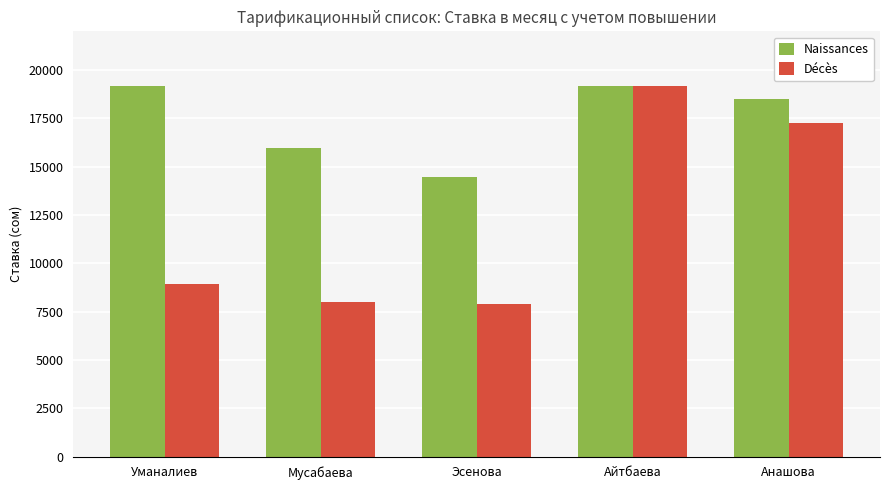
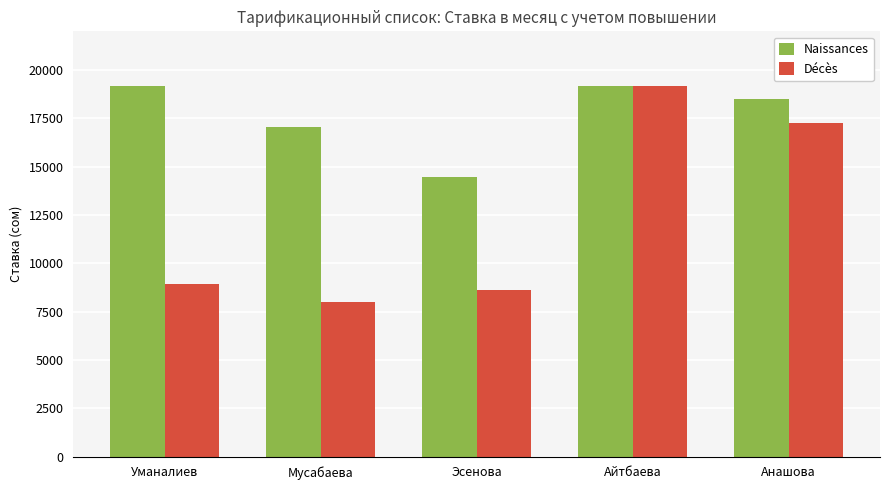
  {
    "Naissances": {
      "Уманалиев": 19200,
-     "Мусабаева": 16000,
+     "Мусабаева": 17000,
      "Эсенова": 14500,
      "Айтбаева": 19200,
      "Анашова": 18500
    },
    "Décès": {
      "Уманалиев": 8900,
      "Мусабаева": 8000,
-     "Эсенова": 7900,
+     "Эсенова": 8600,
      "Айтбаева": 19200,
      "Анашова": 17300
    }
  }
